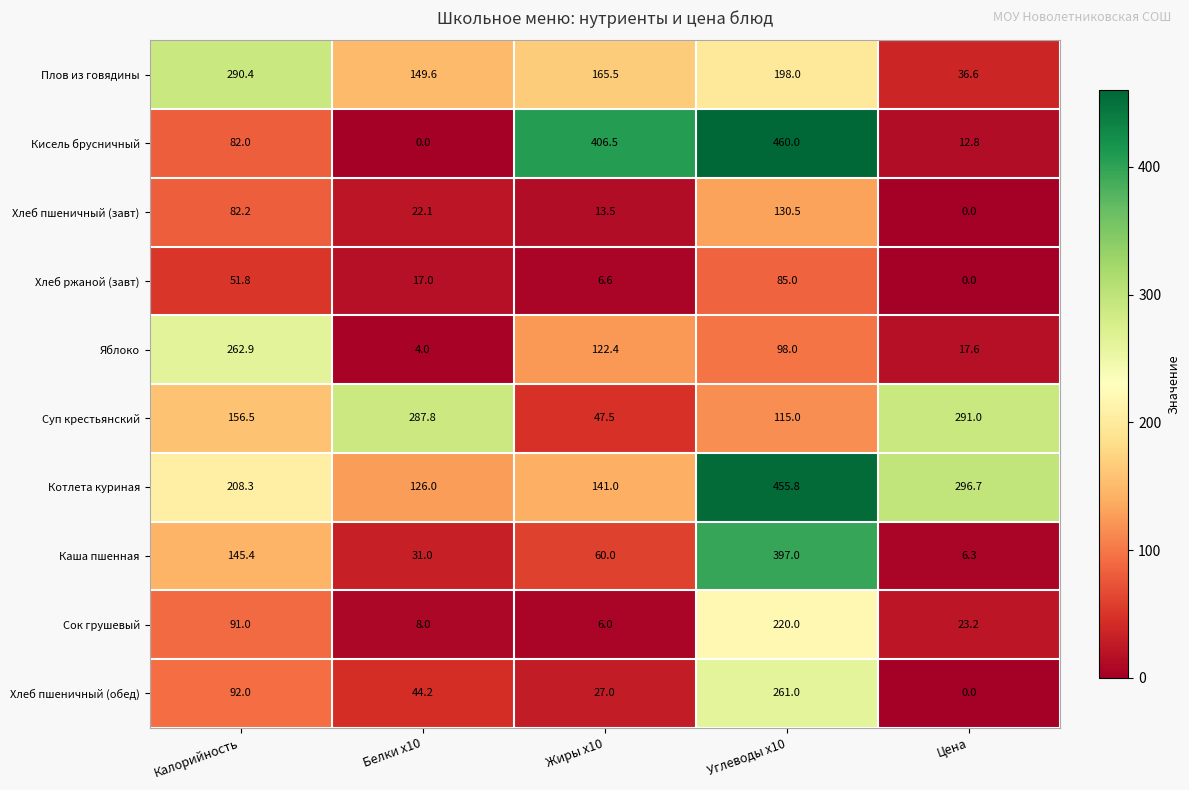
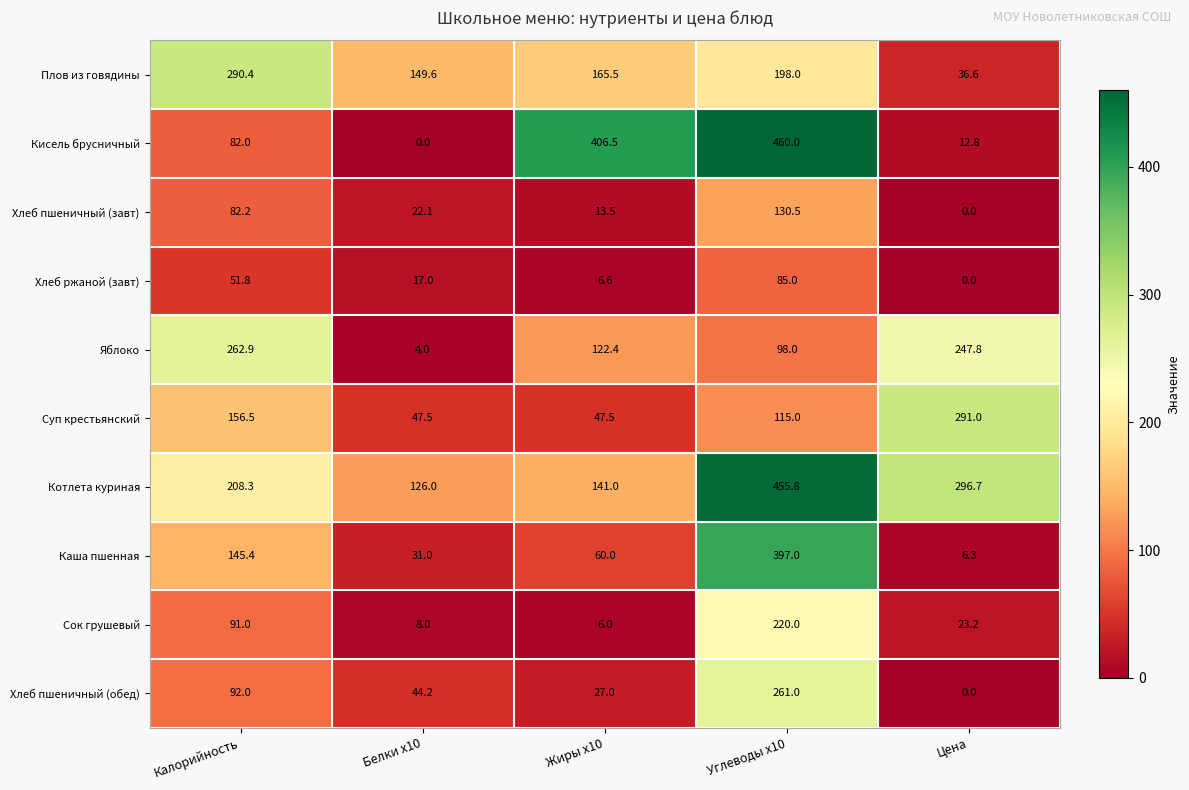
  {
    "Плов из говядины": {
      "Калорийность": 290.4,
      "Белки x10": 149.6,
      "Жиры x10": 165.5,
      "Углеводы x10": 198.0,
      "Цена": 36.6
    },
    "Кисель брусничный": {
      "Калорийность": 82.0,
      "Белки x10": 0.0,
      "Жиры x10": 406.5,
      "Углеводы x10": 460.0,
      "Цена": 12.8
    },
    "Хлеб пшеничный (завт)": {
      "Калорийность": 82.2,
      "Белки x10": 22.1,
      "Жиры x10": 13.5,
      "Углеводы x10": 130.5,
      "Цена": 0.0
    },
    "Хлеб ржаной (завт)": {
      "Калорийность": 51.8,
      "Белки x10": 17.0,
      "Жиры x10": 6.6,
      "Углеводы x10": 85.0,
      "Цена": 0.0
    },
    "Яблоко": {
      "Калорийность": 262.9,
      "Белки x10": 4.0,
      "Жиры x10": 122.4,
      "Углеводы x10": 98.0,
-     "Цена": 17.6
+     "Цена": 247.8
    },
    "Суп крестьянский": {
      "Калорийность": 156.5,
-     "Белки x10": 287.8,
+     "Белки x10": 47.5,
      "Жиры x10": 47.5,
      "Углеводы x10": 115.0,
      "Цена": 291.0
    },
    "Котлета куриная": {
      "Калорийность": 208.3,
      "Белки x10": 126.0,
      "Жиры x10": 141.0,
      "Углеводы x10": 455.8,
      "Цена": 296.7
    },
    "Каша пшенная": {
      "Калорийность": 145.4,
      "Белки x10": 31.0,
      "Жиры x10": 60.0,
      "Углеводы x10": 397.0,
      "Цена": 6.3
    },
    "Сок грушевый": {
      "Калорийность": 91.0,
      "Белки x10": 8.0,
      "Жиры x10": 6.0,
      "Углеводы x10": 220.0,
      "Цена": 23.2
    },
    "Хлеб пшеничный (обед)": {
      "Калорийность": 92.0,
      "Белки x10": 44.2,
      "Жиры x10": 27.0,
      "Углеводы x10": 261.0,
      "Цена": 0.0
    }
  }
